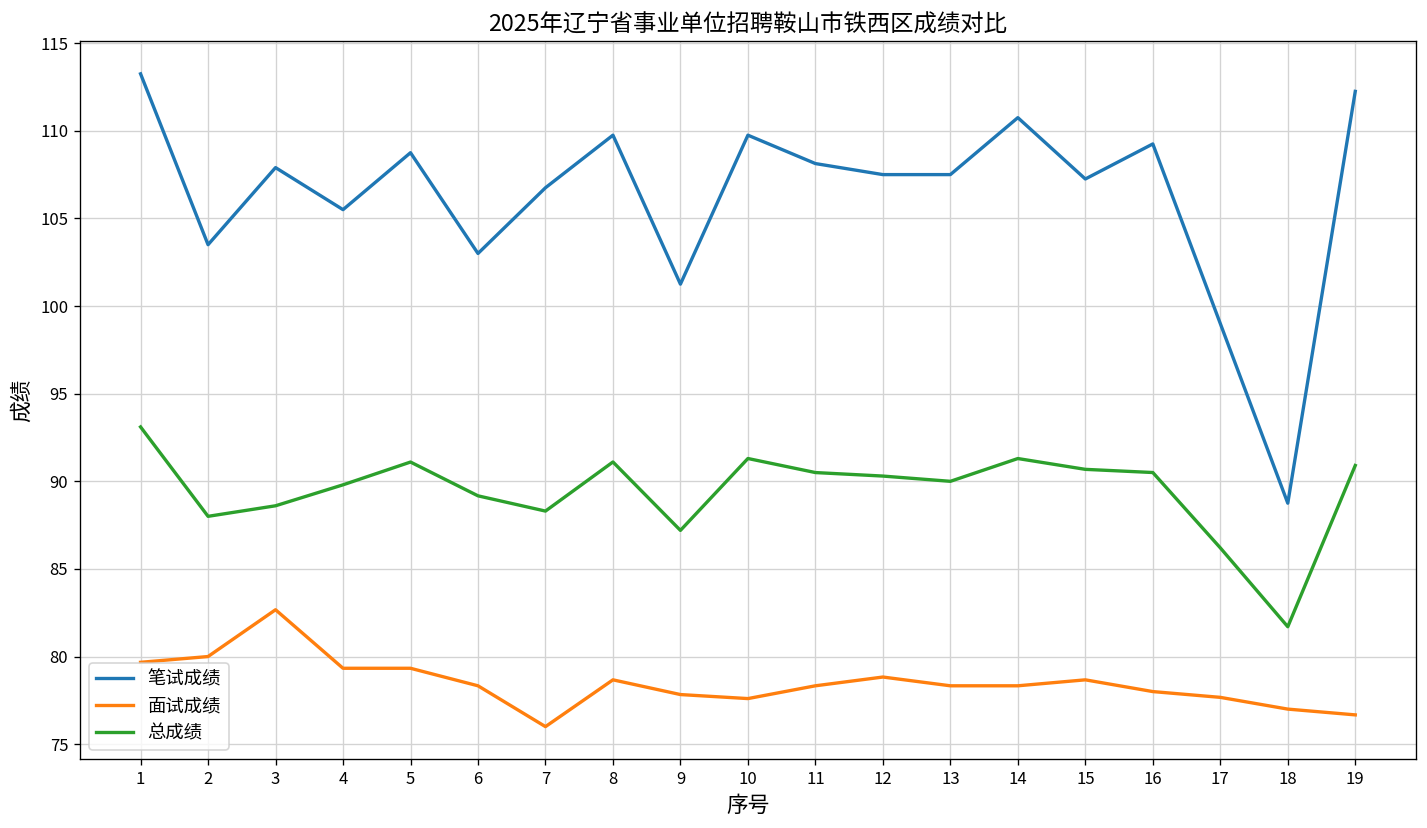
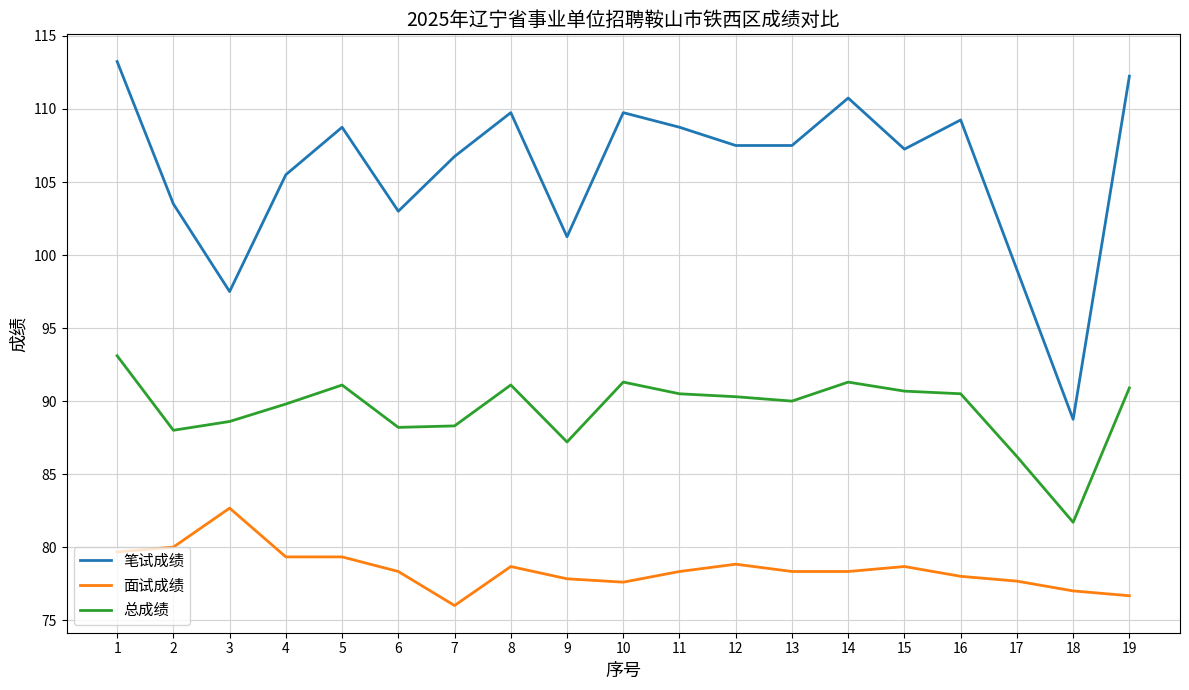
  {
    "笔试成绩": {
      "1": 113.3,
      "2": 103.5,
-     "3": 107.9,
+     "3": 97.5,
      "4": 105.5,
      "5": 108.8,
      "6": 103.0,
      "7": 106.8,
      "8": 109.8,
      "9": 101.3,
      "10": 109.8,
-     "11": 108.1,
+     "11": 108.8,
      "12": 107.5,
      "13": 107.5,
      "14": 110.8,
      "15": 107.3,
      "16": 109.3,
      "17": 99.0,
      "18": 88.8,
      "19": 112.3
    },
    "面试成绩": {
      "3": 82.7,
      "4": 79.3,
      "5": 79.3,
      "6": 78.3,
      "7": 76.0,
      "8": 78.7,
      "9": 77.8,
      "10": 77.6,
      "11": 78.3,
      "12": 78.8,
      "13": 78.3,
      "14": 78.3,
      "15": 78.7,
      "16": 78.0,
      "17": 77.7,
      "18": 77.0,
      "19": 76.7
    },
    "总成绩": {
      "1": 93.1,
      "2": 88.0,
      "3": 88.6,
      "4": 89.8,
      "5": 91.1,
-     "6": 89.2,
+     "6": 88.2,
      "7": 88.3,
      "8": 91.1,
      "9": 87.2,
      "10": 91.3,
      "11": 90.5,
      "12": 90.3,
      "13": 90.0,
      "14": 91.3,
      "15": 90.7,
      "16": 90.5,
      "17": 86.2,
      "18": 81.7,
      "19": 90.9
    }
  }
